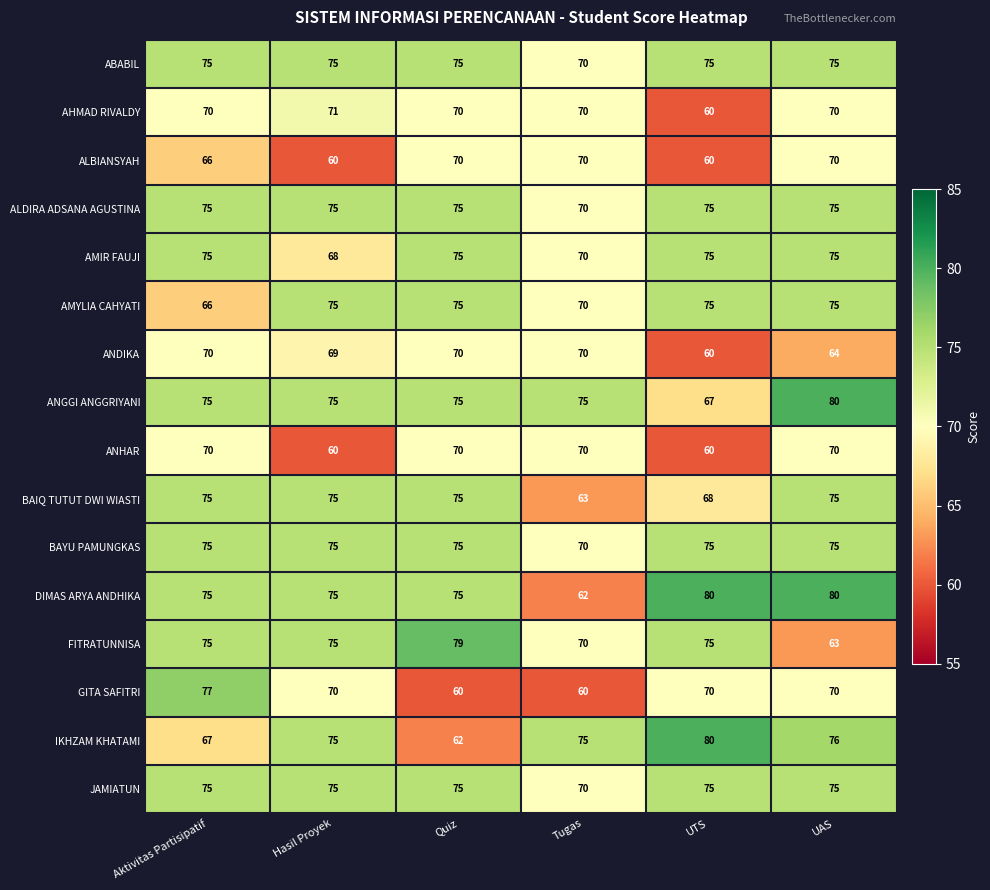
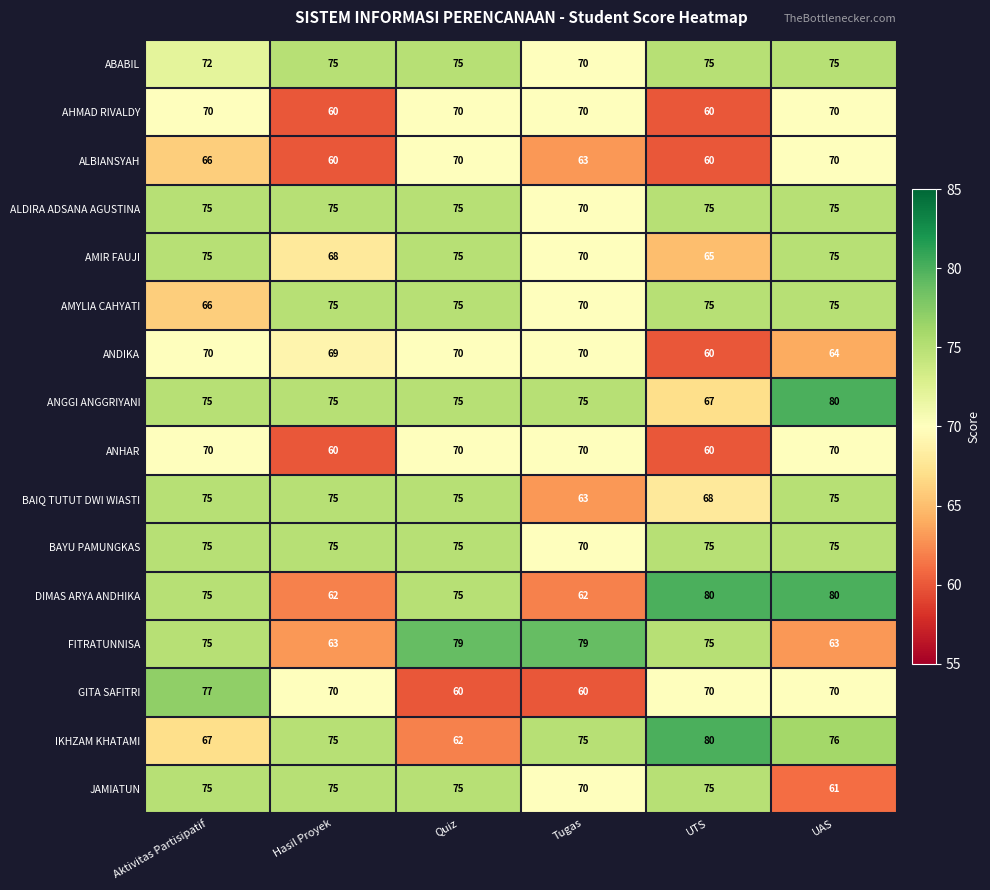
  {
    "ABABIL": {
-     "Aktivitas Partisipatif": 75,
+     "Aktivitas Partisipatif": 72,
      "Hasil Proyek": 75,
      "Quiz": 75,
      "Tugas": 70,
      "UTS": 75,
      "UAS": 75
    },
    "AHMAD RIVALDY": {
      "Aktivitas Partisipatif": 70,
-     "Hasil Proyek": 71,
+     "Hasil Proyek": 60,
      "Quiz": 70,
      "Tugas": 70,
      "UTS": 60,
      "UAS": 70
    },
    "ALBIANSYAH": {
      "Aktivitas Partisipatif": 66,
      "Hasil Proyek": 60,
      "Quiz": 70,
-     "Tugas": 70,
+     "Tugas": 63,
      "UTS": 60,
      "UAS": 70
    },
    "ALDIRA ADSANA AGUSTINA": {
      "Aktivitas Partisipatif": 75,
      "Hasil Proyek": 75,
      "Quiz": 75,
      "Tugas": 70,
      "UTS": 75,
      "UAS": 75
    },
    "AMIR FAUJI": {
      "Aktivitas Partisipatif": 75,
      "Hasil Proyek": 68,
      "Quiz": 75,
      "Tugas": 70,
-     "UTS": 75,
+     "UTS": 65,
      "UAS": 75
    },
    "AMYLIA CAHYATI": {
      "Aktivitas Partisipatif": 66,
      "Hasil Proyek": 75,
      "Quiz": 75,
      "Tugas": 70,
      "UTS": 75,
      "UAS": 75
    },
    "ANDIKA": {
      "Aktivitas Partisipatif": 70,
      "Hasil Proyek": 69,
      "Quiz": 70,
      "Tugas": 70,
      "UTS": 60,
      "UAS": 64
    },
    "ANGGI ANGGRIYANI": {
      "Aktivitas Partisipatif": 75,
      "Hasil Proyek": 75,
      "Quiz": 75,
      "Tugas": 75,
      "UTS": 67,
      "UAS": 80
    },
    "ANHAR": {
      "Aktivitas Partisipatif": 70,
      "Hasil Proyek": 60,
      "Quiz": 70,
      "Tugas": 70,
      "UTS": 60,
      "UAS": 70
    },
    "BAIQ TUTUT DWI WIASTI": {
      "Aktivitas Partisipatif": 75,
      "Hasil Proyek": 75,
      "Quiz": 75,
      "Tugas": 63,
      "UTS": 68,
      "UAS": 75
    },
    "BAYU PAMUNGKAS": {
      "Aktivitas Partisipatif": 75,
      "Hasil Proyek": 75,
      "Quiz": 75,
      "Tugas": 70,
      "UTS": 75,
      "UAS": 75
    },
    "DIMAS ARYA ANDHIKA": {
      "Aktivitas Partisipatif": 75,
-     "Hasil Proyek": 75,
+     "Hasil Proyek": 62,
      "Quiz": 75,
      "Tugas": 62,
      "UTS": 80,
      "UAS": 80
    },
    "FITRATUNNISA": {
      "Aktivitas Partisipatif": 75,
-     "Hasil Proyek": 75,
+     "Hasil Proyek": 63,
      "Quiz": 79,
-     "Tugas": 70,
+     "Tugas": 79,
      "UTS": 75,
      "UAS": 63
    },
    "GITA SAFITRI": {
      "Aktivitas Partisipatif": 77,
      "Hasil Proyek": 70,
      "Quiz": 60,
      "Tugas": 60,
      "UTS": 70,
      "UAS": 70
    },
    "IKHZAM KHATAMI": {
      "Aktivitas Partisipatif": 67,
      "Hasil Proyek": 75,
      "Quiz": 62,
      "Tugas": 75,
      "UTS": 80,
      "UAS": 76
    },
    "JAMIATUN": {
      "Aktivitas Partisipatif": 75,
      "Hasil Proyek": 75,
      "Quiz": 75,
      "Tugas": 70,
      "UTS": 75,
-     "UAS": 75
+     "UAS": 61
    }
  }
